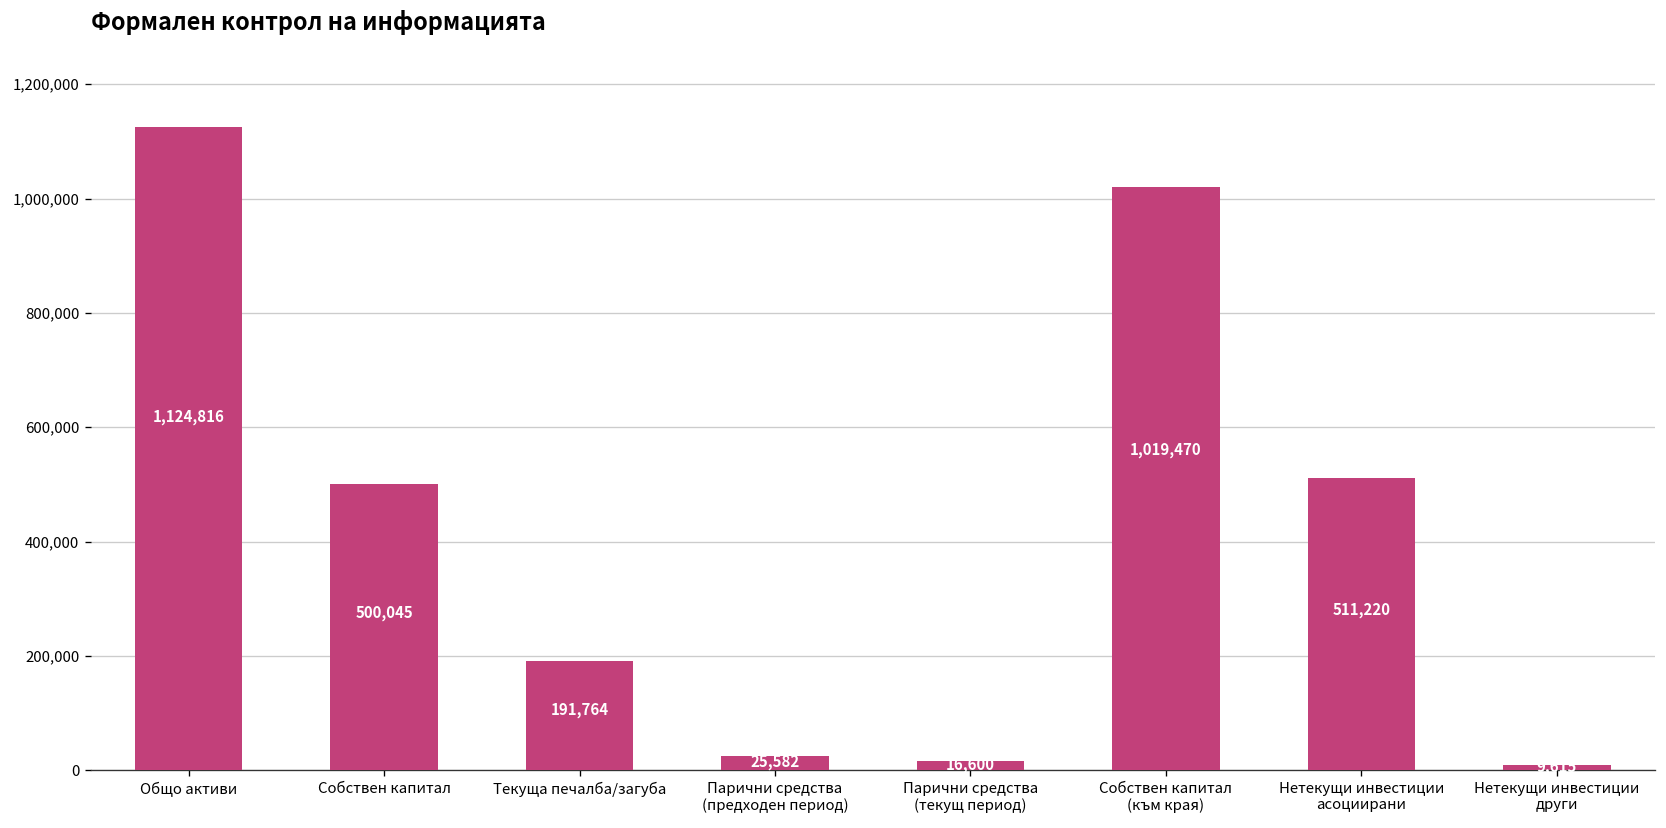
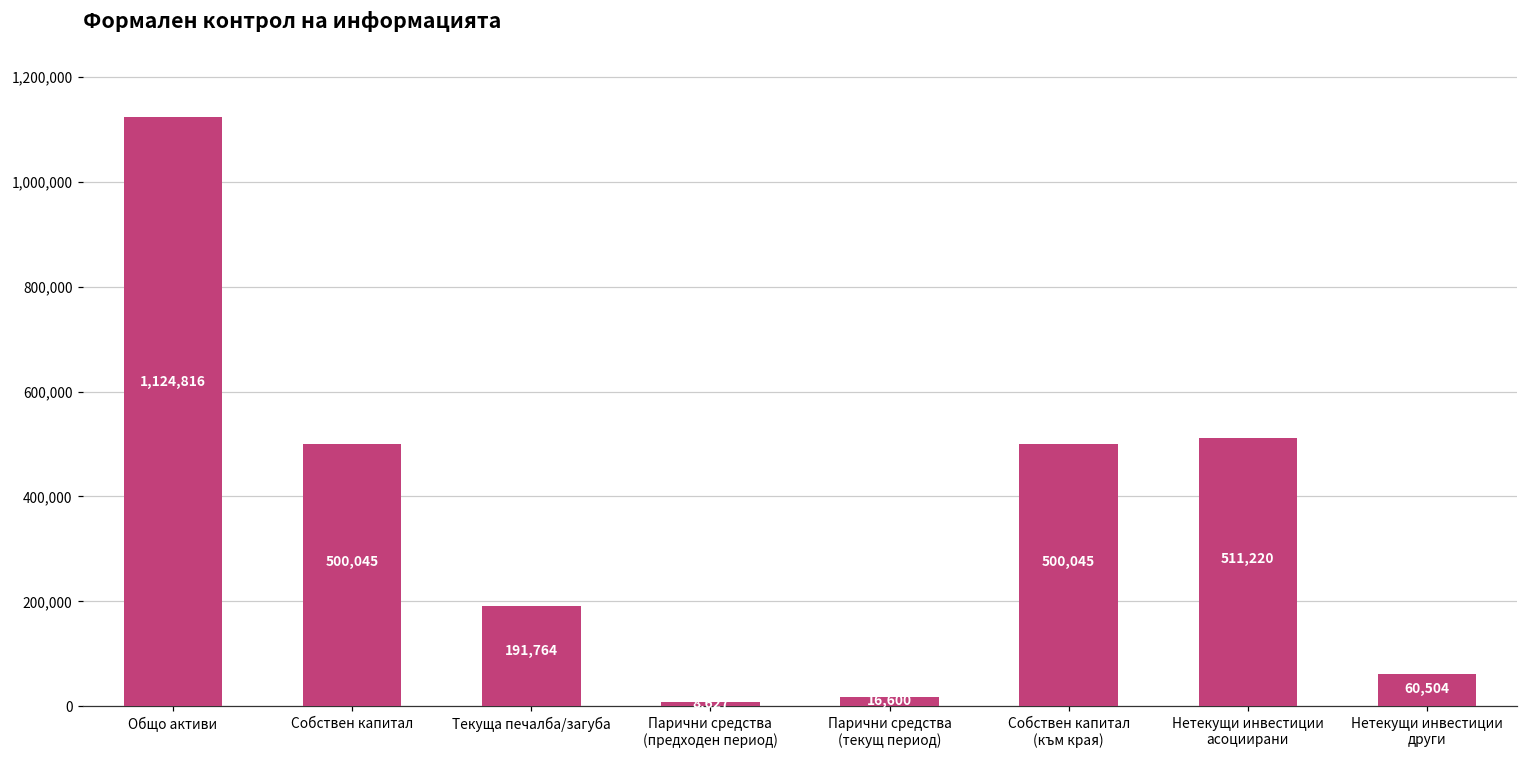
  {
    "Общо активи": "1,124,816",
    "Собствен капитал": "500,045",
    "Текуща печалба/загуба": "191,764",
-   "Парични средства (предходен период)": "30,000",
+   "Парични средства (предходен период)": "10,000",
    "Парични средства (текущ период)": "16,600",
-   "Собствен капитал (към края)": "1,019,470",
+   "Собствен капитал (към края)": "500,045",
    "Нетекущи инвестиции асоциирани": "511,220",
-   "Нетекущи инвестиции други": "10,000"
+   "Нетекущи инвестиции други": "60,000"
  }
